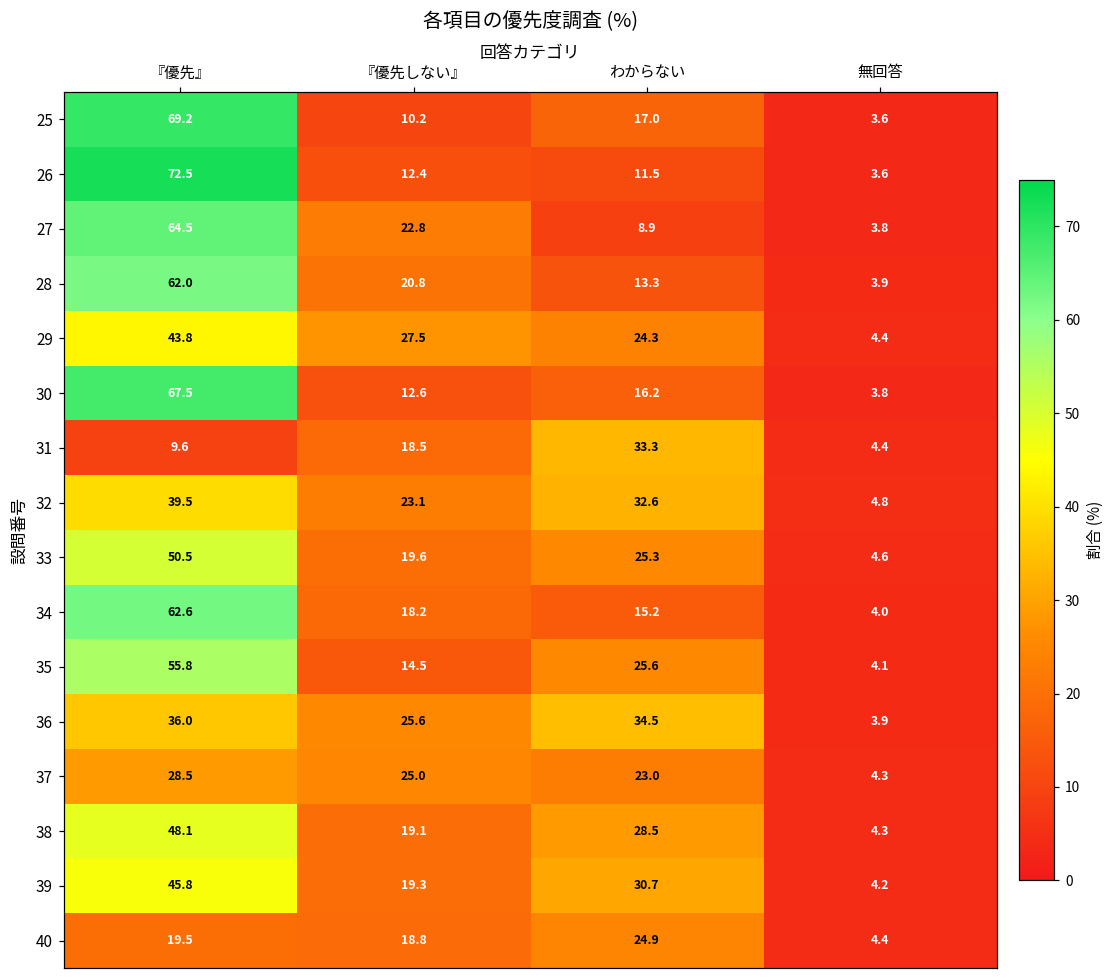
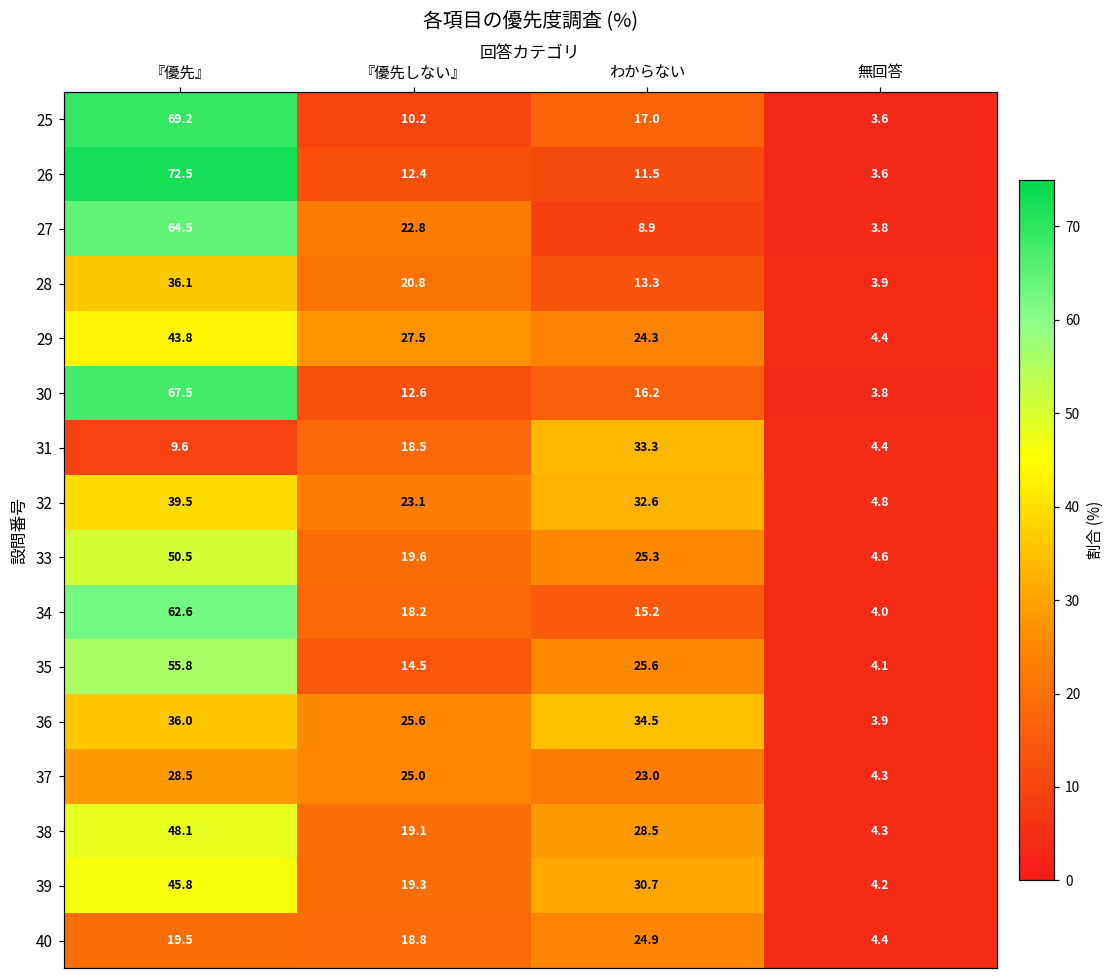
  {
    "25": {
      "『優先』": 69.2,
      "『優先しない』": 10.2,
      "わからない": 17.0,
      "無回答": 3.6
    },
    "26": {
      "『優先』": 72.5,
      "『優先しない』": 12.4,
      "わからない": 11.5,
      "無回答": 3.6
    },
    "27": {
      "『優先』": 64.5,
      "『優先しない』": 22.8,
      "わからない": 8.9,
      "無回答": 3.8
    },
    "28": {
-     "『優先』": 62.0,
+     "『優先』": 36.1,
      "『優先しない』": 20.8,
      "わからない": 13.3,
      "無回答": 3.9
    },
    "29": {
      "『優先』": 43.8,
      "『優先しない』": 27.5,
      "わからない": 24.3,
      "無回答": 4.4
    },
    "30": {
      "『優先』": 67.5,
      "『優先しない』": 12.6,
      "わからない": 16.2,
      "無回答": 3.8
    },
    "31": {
      "『優先』": 9.6,
      "『優先しない』": 18.5,
      "わからない": 33.3,
      "無回答": 4.4
    },
    "32": {
      "『優先』": 39.5,
      "『優先しない』": 23.1,
      "わからない": 32.6,
      "無回答": 4.8
    },
    "33": {
      "『優先』": 50.5,
      "『優先しない』": 19.6,
      "わからない": 25.3,
      "無回答": 4.6
    },
    "34": {
      "『優先』": 62.6,
      "『優先しない』": 18.2,
      "わからない": 15.2,
      "無回答": 4.0
    },
    "35": {
      "『優先』": 55.8,
      "『優先しない』": 14.5,
      "わからない": 25.6,
      "無回答": 4.1
    },
    "36": {
      "『優先』": 36.0,
      "『優先しない』": 25.6,
      "わからない": 34.5,
      "無回答": 3.9
    },
    "37": {
      "『優先』": 28.5,
      "『優先しない』": 25.0,
      "わからない": 23.0,
      "無回答": 4.3
    },
    "38": {
      "『優先』": 48.1,
      "『優先しない』": 19.1,
      "わからない": 28.5,
      "無回答": 4.3
    },
    "39": {
      "『優先』": 45.8,
      "『優先しない』": 19.3,
      "わからない": 30.7,
      "無回答": 4.2
    },
    "40": {
      "『優先』": 19.5,
      "『優先しない』": 18.8,
      "わからない": 24.9,
      "無回答": 4.4
    }
  }
